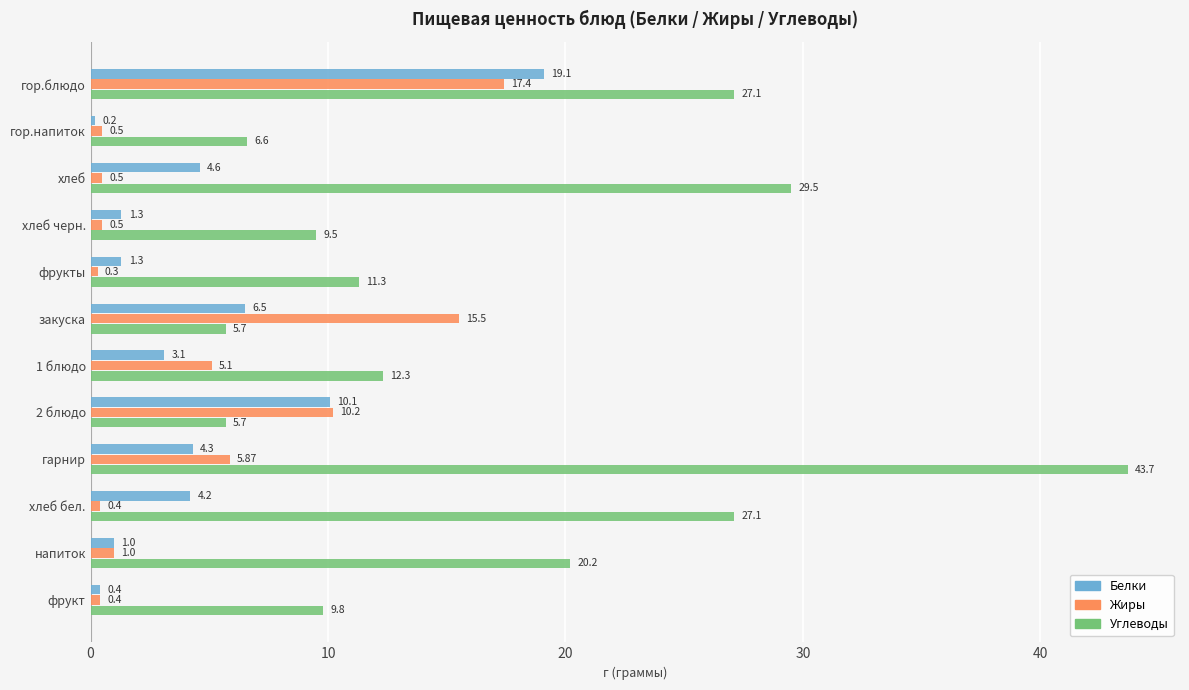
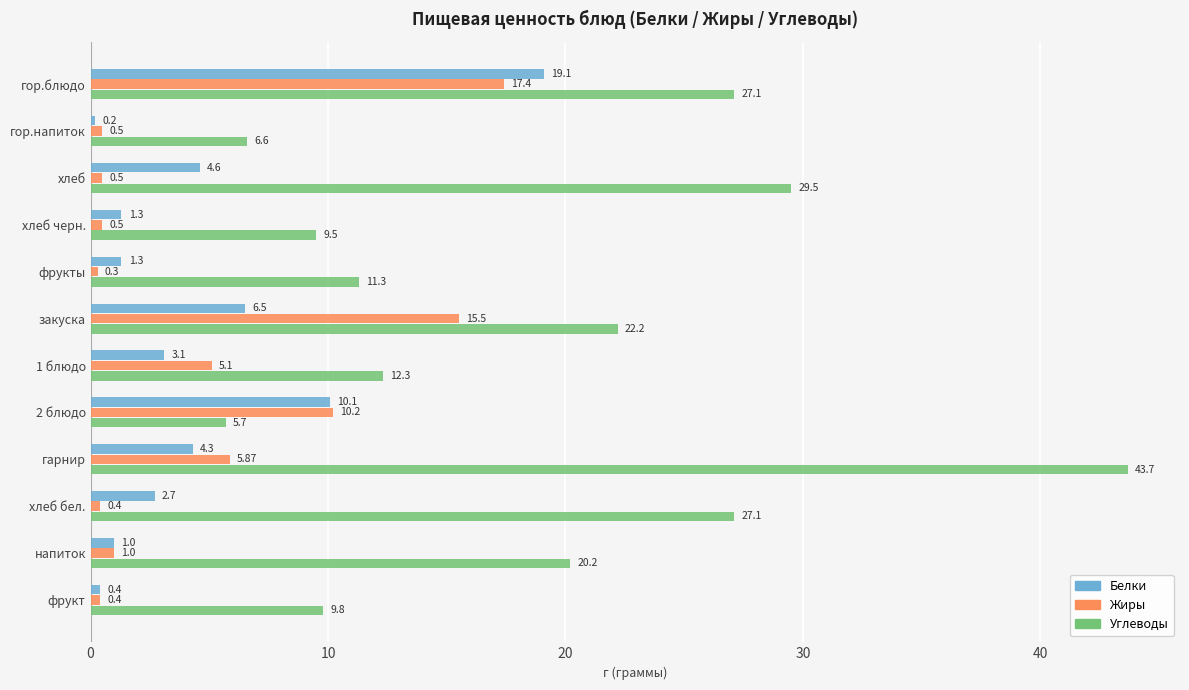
  {
    "Белки": {
      "гор.блюдо": 19.1,
      "гор.напиток": 0.2,
      "хлеб": 4.6,
      "хлеб черн.": 1.3,
      "фрукты": 1.3,
      "закуска": 6.5,
      "1 блюдо": 3.1,
      "2 блюдо": 10.1,
      "гарнир": 4.3,
-     "хлеб бел.": 4.2,
+     "хлеб бел.": 2.7,
      "напиток": 1.0,
      "фрукт": 0.4
    },
    "Жиры": {
      "гор.блюдо": 17.4,
      "гор.напиток": 0.5,
      "хлеб": 0.5,
      "хлеб черн.": 0.5,
      "фрукты": 0.3,
      "закуска": 15.5,
      "1 блюдо": 5.1,
      "2 блюдо": 10.2,
      "гарнир": 5.87,
      "хлеб бел.": 0.4,
      "напиток": 1.0,
      "фрукт": 0.4
    },
    "Углеводы": {
      "гор.блюдо": 27.1,
      "гор.напиток": 6.6,
      "хлеб": 29.5,
      "хлеб черн.": 9.5,
      "фрукты": 11.3,
-     "закуска": 5.7,
+     "закуска": 22.2,
      "1 блюдо": 12.3,
      "2 блюдо": 5.7,
      "гарнир": 43.7,
      "хлеб бел.": 27.1,
      "напиток": 20.2,
      "фрукт": 9.8
    }
  }
